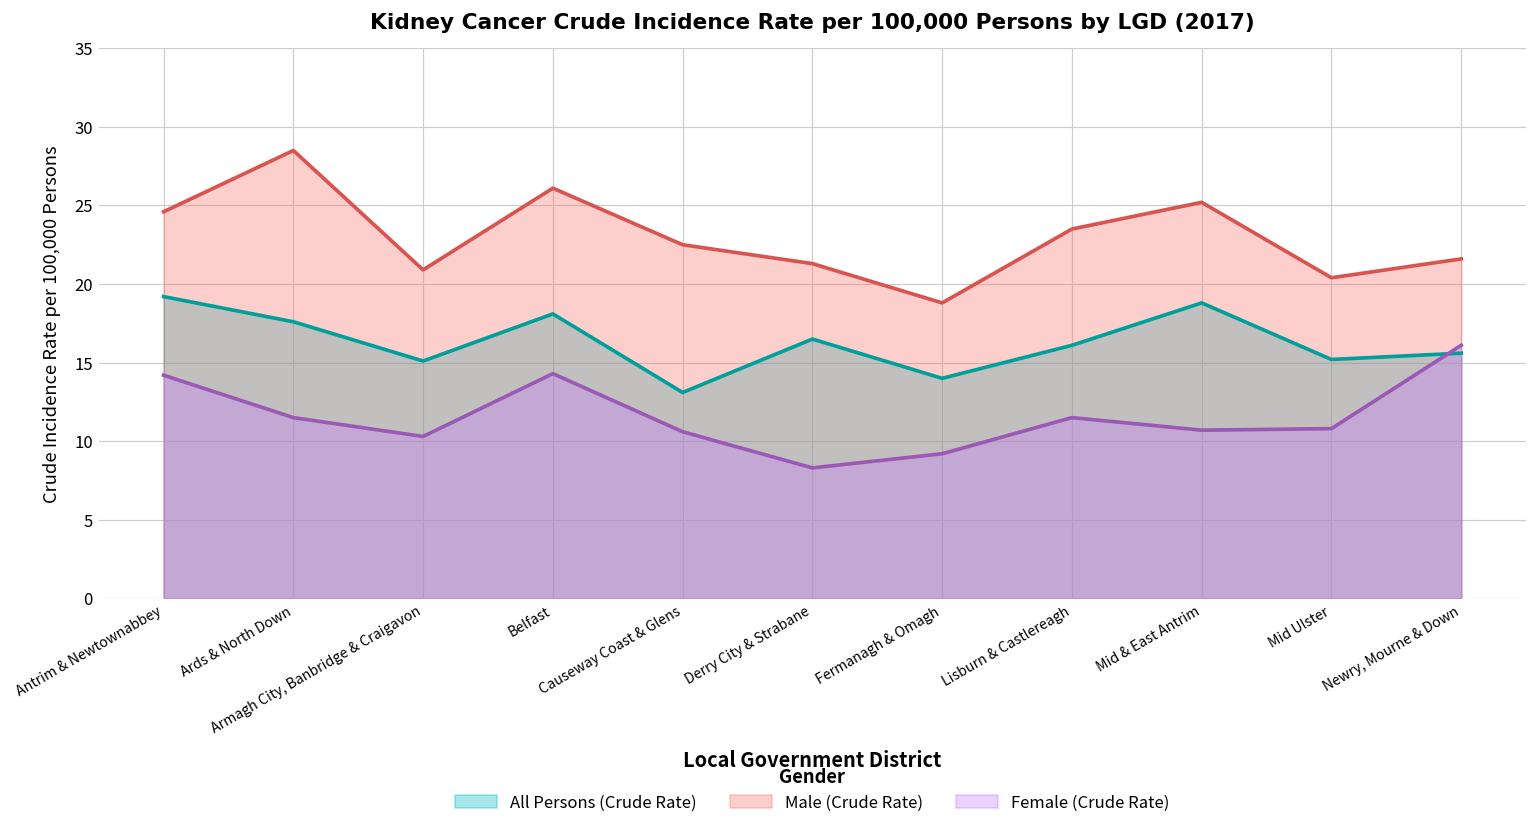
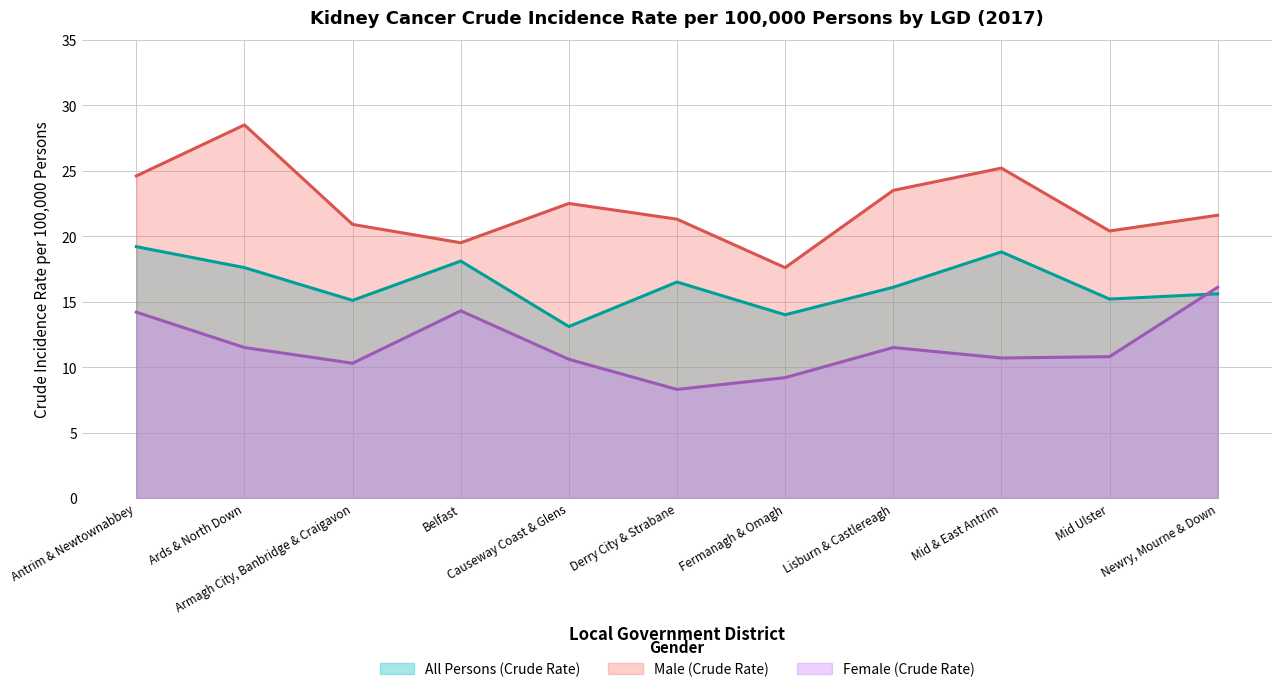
  {
    "All Persons (Crude Rate)": {
      "Antrim & Newtownabbey": 19.2,
      "Ards & North Down": 17.6,
      "Armagh City, Banbridge & Craigavon": 15.1,
      "Belfast": 18.1,
      "Causeway Coast & Glens": 13.1,
      "Derry City & Strabane": 16.5,
      "Fermanagh & Omagh": 14.0,
      "Lisburn & Castlereagh": 16.1,
      "Mid & East Antrim": 18.8,
      "Mid Ulster": 15.2,
      "Newry, Mourne & Down": 15.6
    },
    "Male (Crude Rate)": {
      "Antrim & Newtownabbey": 24.6,
      "Ards & North Down": 28.5,
      "Armagh City, Banbridge & Craigavon": 20.9,
-     "Belfast": 26.1,
+     "Belfast": 19.5,
      "Causeway Coast & Glens": 22.5,
      "Derry City & Strabane": 21.3,
-     "Fermanagh & Omagh": 18.8,
+     "Fermanagh & Omagh": 17.6,
      "Lisburn & Castlereagh": 23.5,
      "Mid & East Antrim": 25.2,
      "Mid Ulster": 20.4,
      "Newry, Mourne & Down": 21.6
    },
    "Female (Crude Rate)": {
      "Antrim & Newtownabbey": 14.2,
      "Ards & North Down": 11.5,
      "Armagh City, Banbridge & Craigavon": 10.3,
      "Belfast": 14.3,
      "Causeway Coast & Glens": 10.6,
      "Derry City & Strabane": 8.3,
      "Fermanagh & Omagh": 9.2,
      "Lisburn & Castlereagh": 11.5,
      "Mid & East Antrim": 10.7,
      "Mid Ulster": 10.8,
      "Newry, Mourne & Down": 16.1
    }
  }
